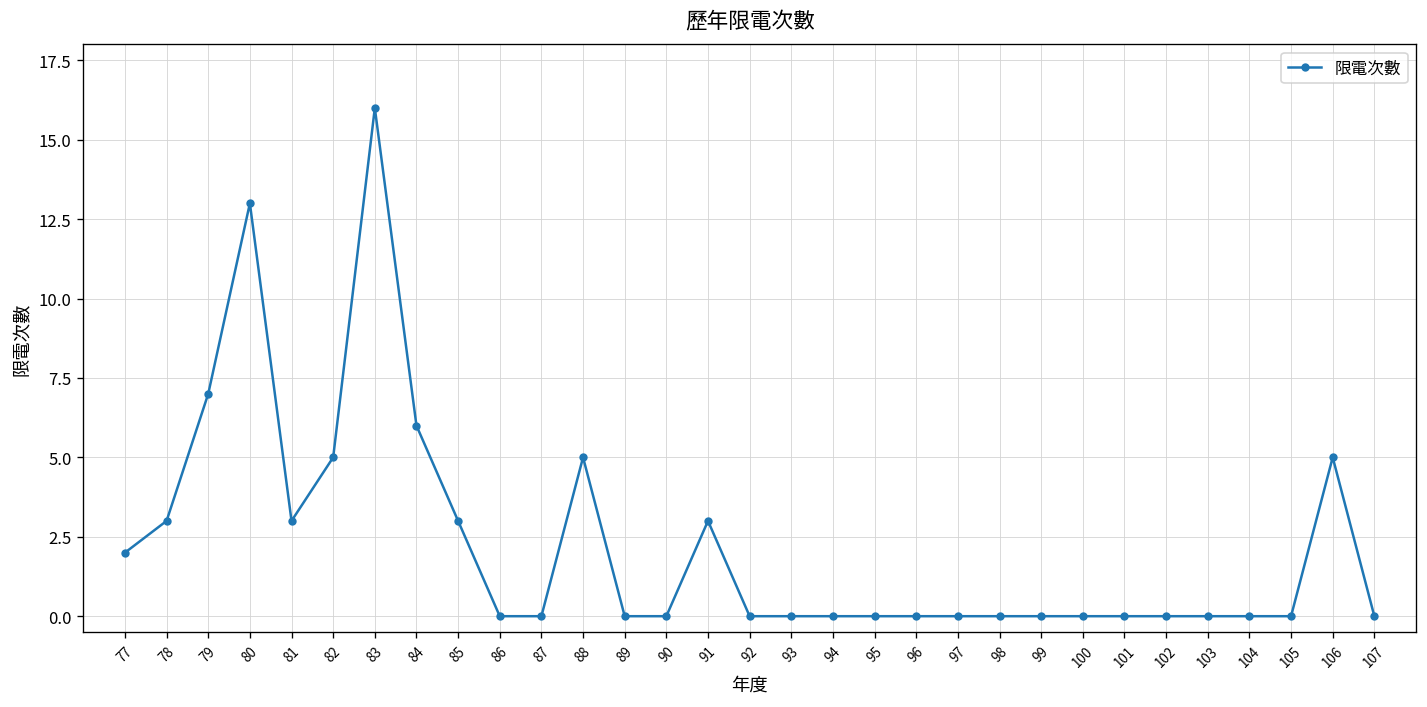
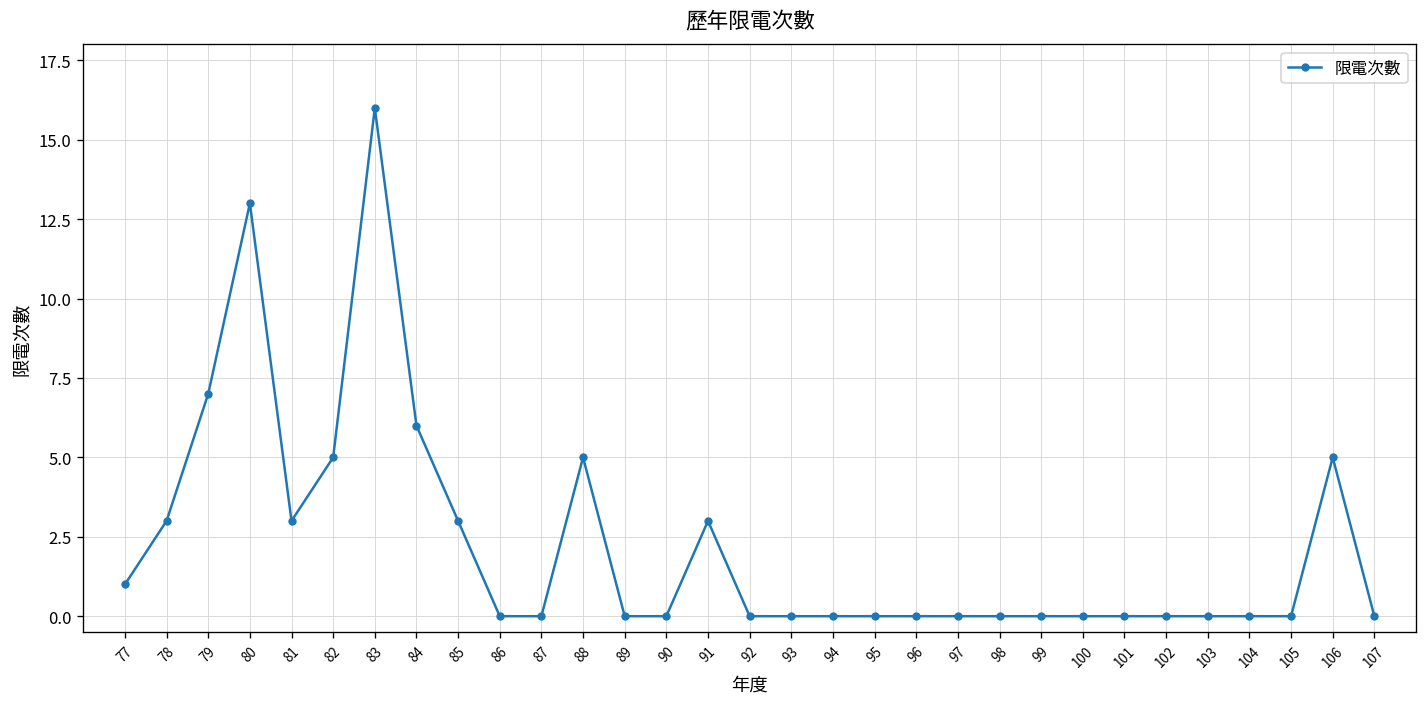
  {
-   "77": 2,
+   "77": 1,
    "78": 3,
    "79": 7,
    "80": 13,
    "81": 3,
    "82": 5,
    "83": 16,
    "84": 6,
    "85": 3,
    "86": 0,
    "87": 0,
    "88": 5,
    "89": 0,
    "90": 0,
    "91": 3,
    "92": 0,
    "93": 0,
    "94": 0,
    "95": 0,
    "96": 0,
    "97": 0,
    "98": 0,
    "99": 0,
    "100": 0,
    "101": 0,
    "102": 0,
    "103": 0,
    "104": 0,
    "105": 0,
    "106": 5,
    "107": 0
  }
